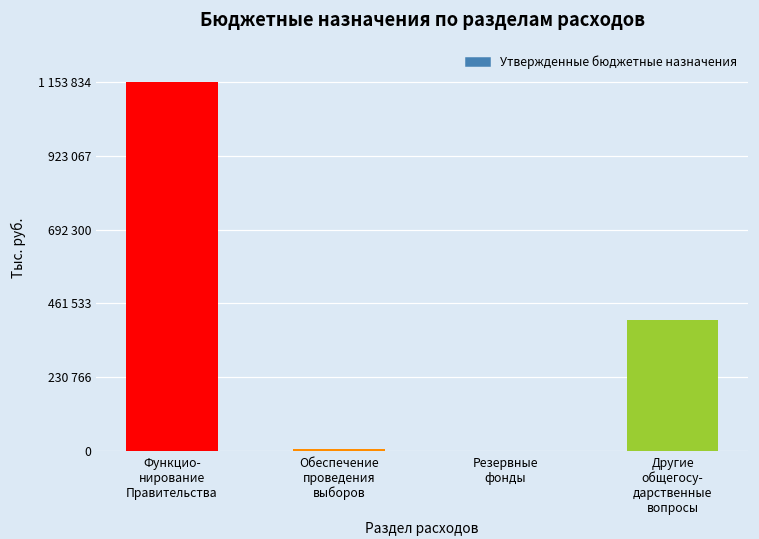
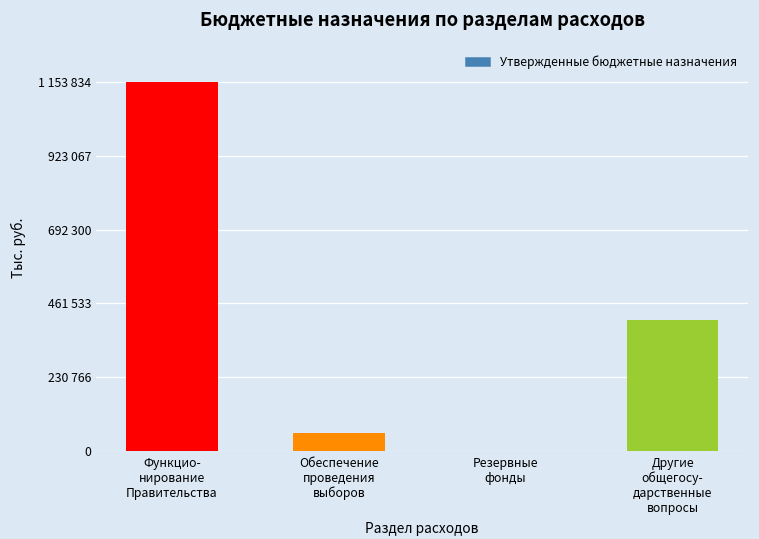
  {
    "Функцио- нирование Правительства": 1150000,
-   "Обеспечение проведения выборов": 10000,
+   "Обеспечение проведения выборов": 60000,
    "Другие общегосу- дарственные вопросы": 410000
  }
